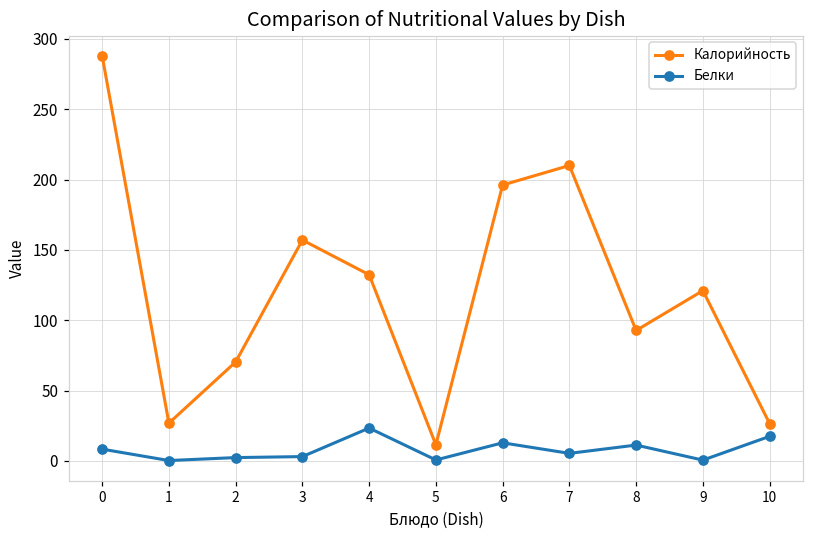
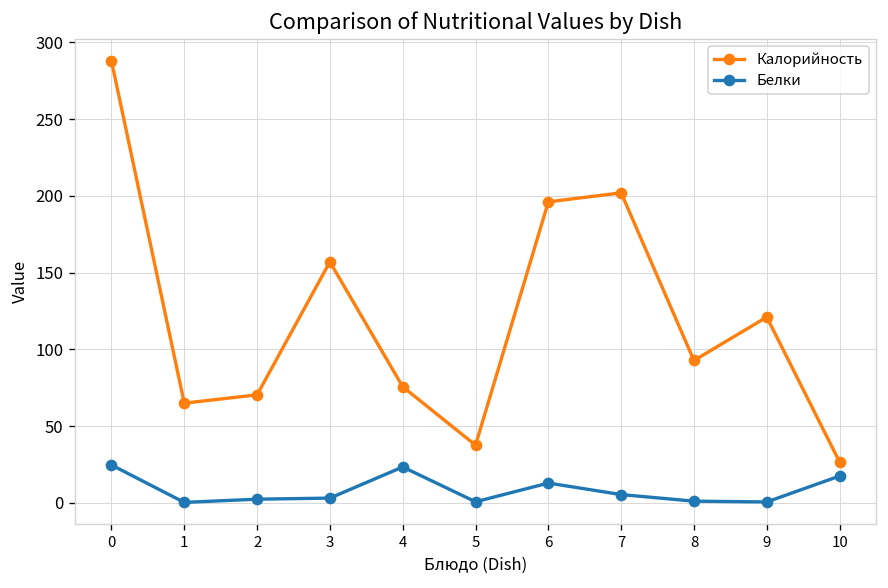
  {
    "Калорийность": {
      "0": 288,
-     "1": 27,
+     "1": 65,
      "2": 70,
      "3": 157,
-     "4": 132,
-     "5": 11,
+     "4": 76,
+     "5": 38,
      "6": 196,
-     "7": 210,
+     "7": 202,
      "8": 93,
      "9": 121,
      "10": 27
    },
    "Белки": {
-     "0": 8,
+     "0": 25,
      "1": 0,
      "2": 2,
      "3": 3,
      "4": 23,
      "5": 1,
      "6": 13,
      "7": 5,
-     "8": 11,
+     "8": 1,
      "9": 1,
      "10": 17
    }
  }
